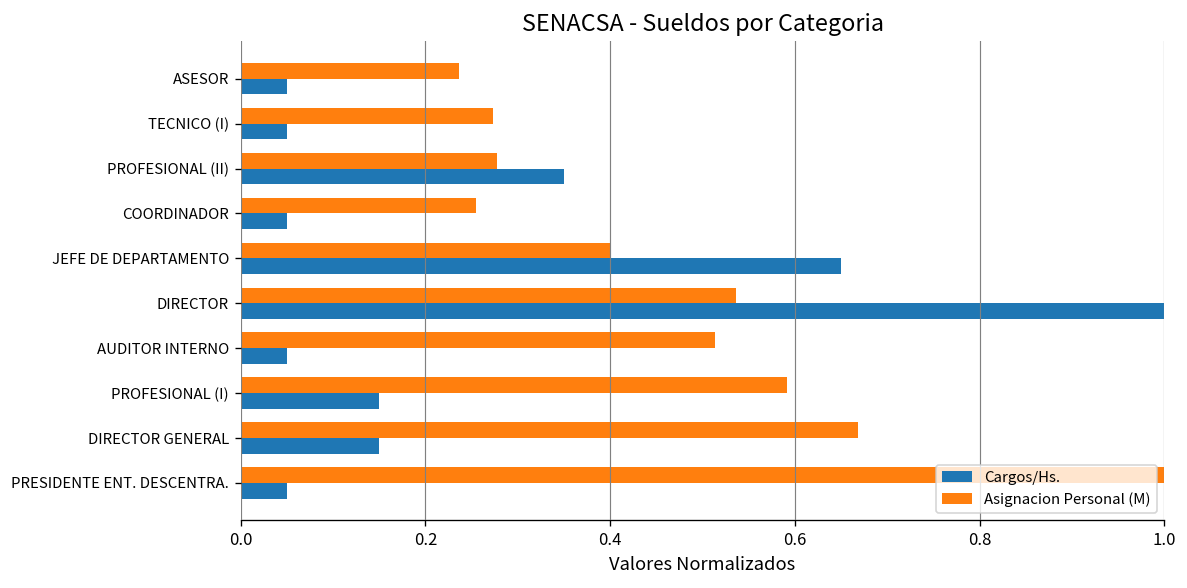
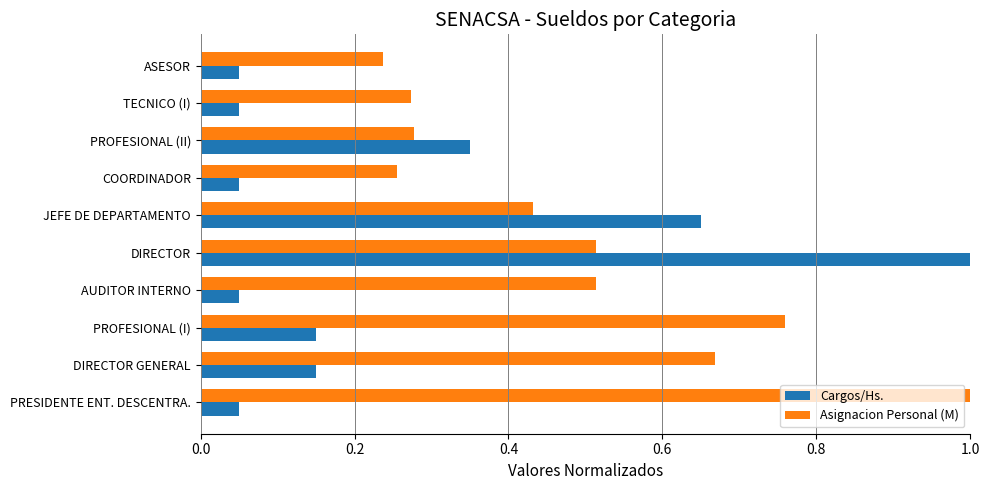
  {
    "Cargos/Hs.": {
      "ASESOR": 0.05,
      "TECNICO (I)": 0.05,
      "PROFESIONAL (II)": 0.35,
      "COORDINADOR": 0.05,
      "JEFE DE DEPARTAMENTO": 0.65,
      "DIRECTOR": 1.00,
      "AUDITOR INTERNO": 0.05,
      "PROFESIONAL (I)": 0.15,
      "DIRECTOR GENERAL": 0.15,
      "PRESIDENTE ENT. DESCENTRA.": 0.05
    },
    "Asignacion Personal (M)": {
      "ASESOR": 0.24,
      "TECNICO (I)": 0.27,
      "PROFESIONAL (II)": 0.28,
      "COORDINADOR": 0.25,
-     "JEFE DE DEPARTAMENTO": 0.40,
-     "DIRECTOR": 0.54,
+     "JEFE DE DEPARTAMENTO": 0.43,
+     "DIRECTOR": 0.51,
      "AUDITOR INTERNO": 0.51,
-     "PROFESIONAL (I)": 0.59,
+     "PROFESIONAL (I)": 0.76,
      "DIRECTOR GENERAL": 0.67,
      "PRESIDENTE ENT. DESCENTRA.": 1.00
    }
  }
